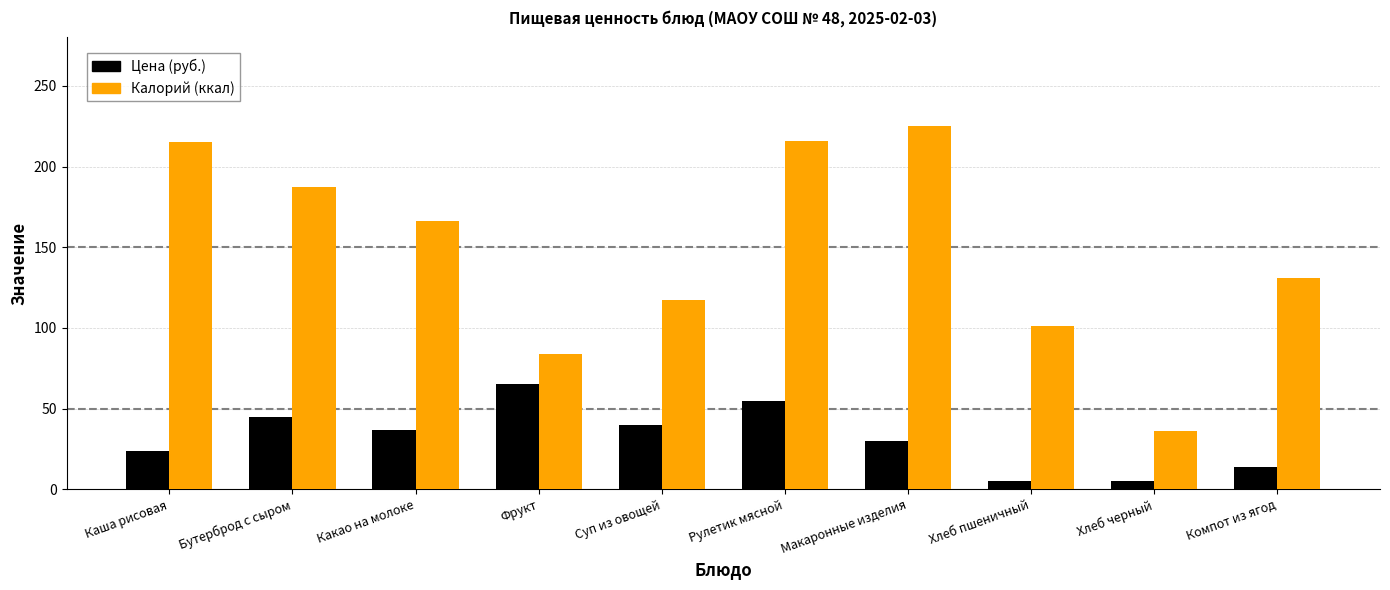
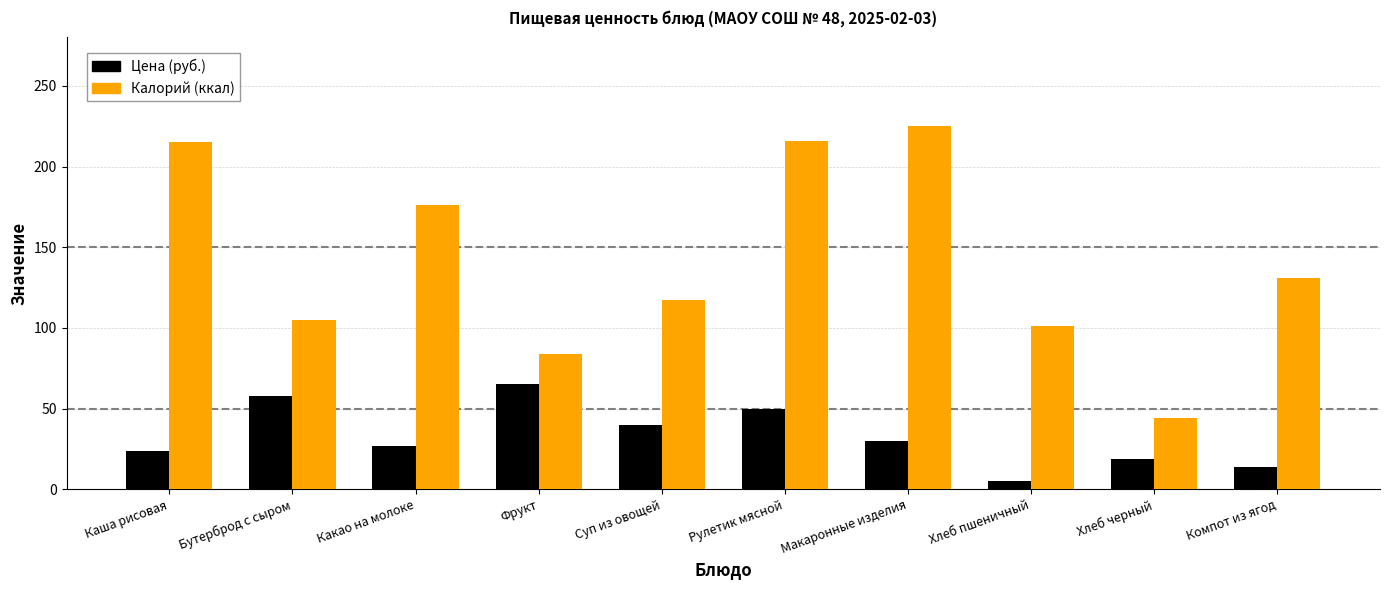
  {
    "Цена (руб.)": {
      "Каша рисовая": 24,
-     "Бутерброд с сыром": 45,
-     "Какао на молоке": 37,
+     "Бутерброд с сыром": 58,
+     "Какао на молоке": 27,
      "Фрукт": 65,
      "Суп из овощей": 40,
-     "Рулетик мясной": 55,
+     "Рулетик мясной": 50,
      "Макаронные изделия": 30,
      "Хлеб пшеничный": 5,
-     "Хлеб черный": 5,
+     "Хлеб черный": 19,
      "Компот из ягод": 14
    },
    "Калорий (ккал)": {
      "Каша рисовая": 215,
-     "Бутерброд с сыром": 187,
-     "Какао на молоке": 166,
+     "Бутерброд с сыром": 105,
+     "Какао на молоке": 176,
      "Фрукт": 84,
      "Суп из овощей": 117,
      "Рулетик мясной": 216,
      "Макаронные изделия": 225,
      "Хлеб пшеничный": 101,
-     "Хлеб черный": 36,
+     "Хлеб черный": 44,
      "Компот из ягод": 131
    }
  }
